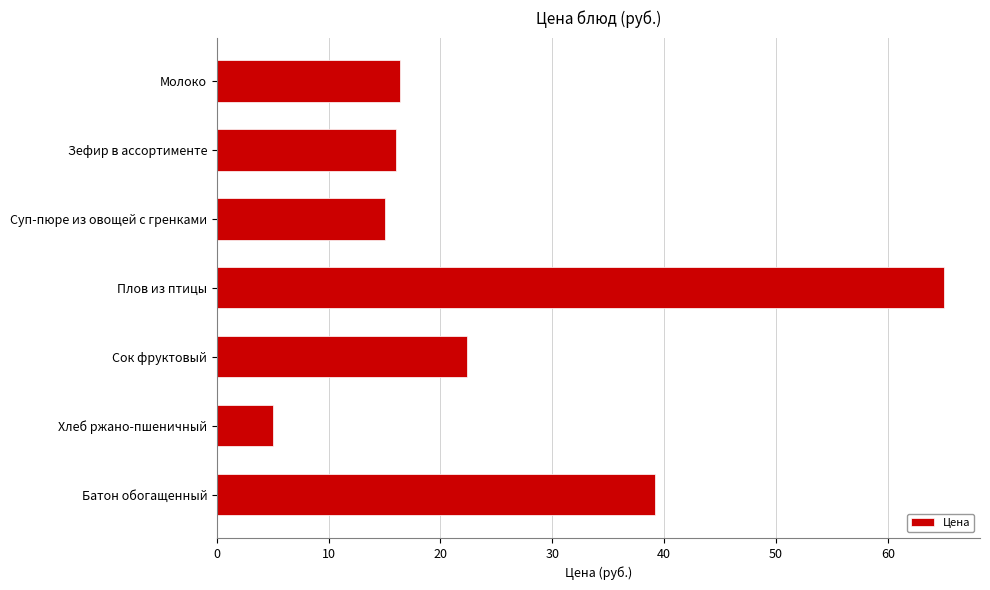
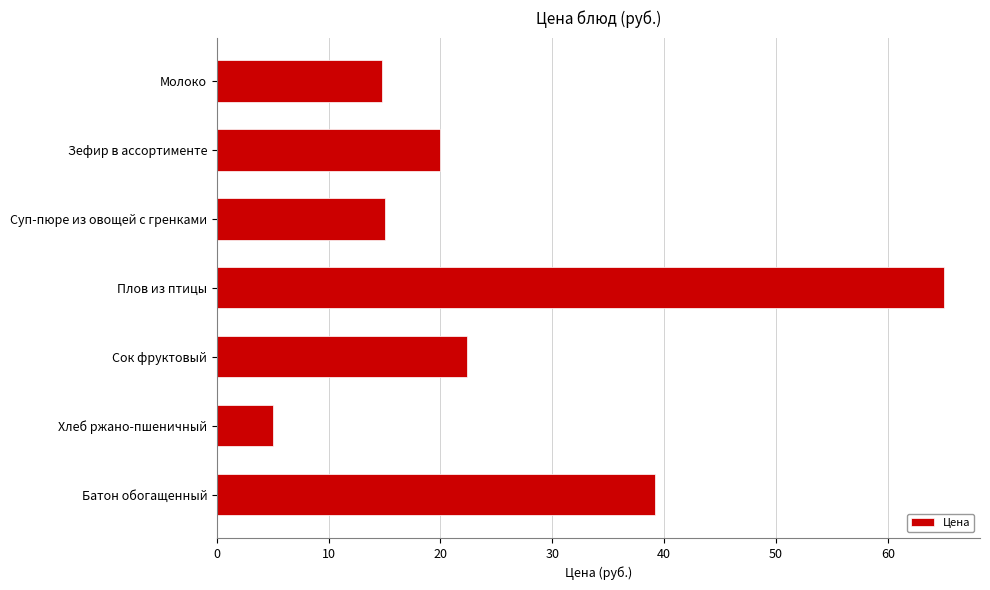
  {
-   "Молоко": 16.4,
-   "Зефир в ассортименте": 16,
+   "Молоко": 14.8,
+   "Зефир в ассортименте": 20,
    "Суп-пюре из овощей с гренками": 15.0,
    "Плов из птицы": 65.0,
    "Сок фруктовый": 22.4,
    "Хлеб ржано-пшеничный": 5.0,
    "Батон обогащенный": 39.2
  }
